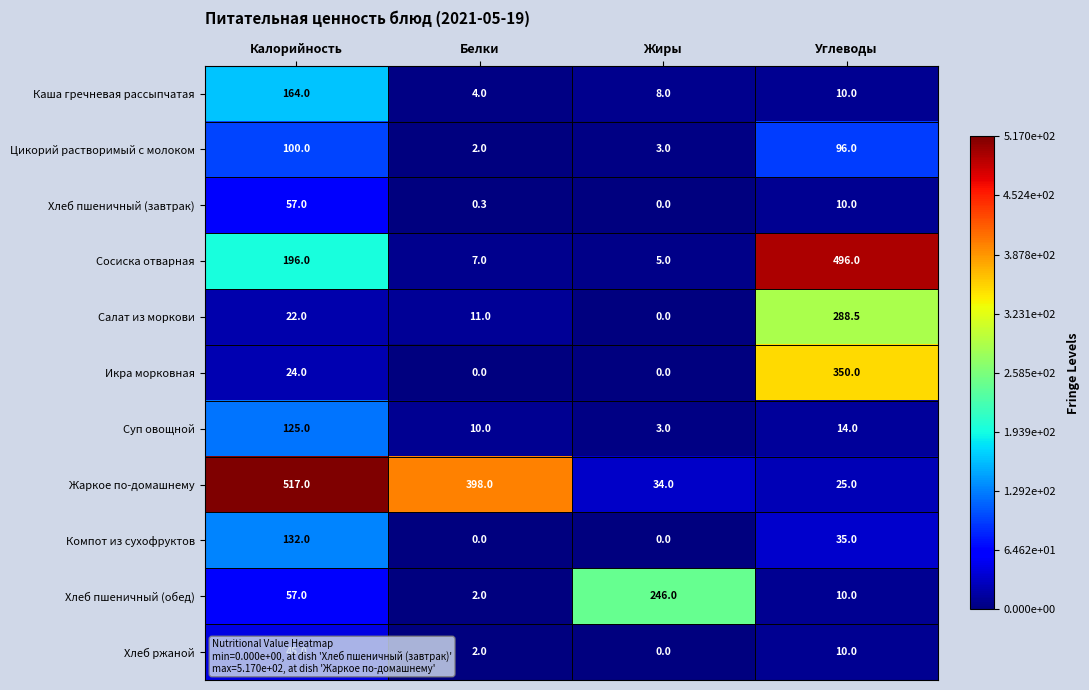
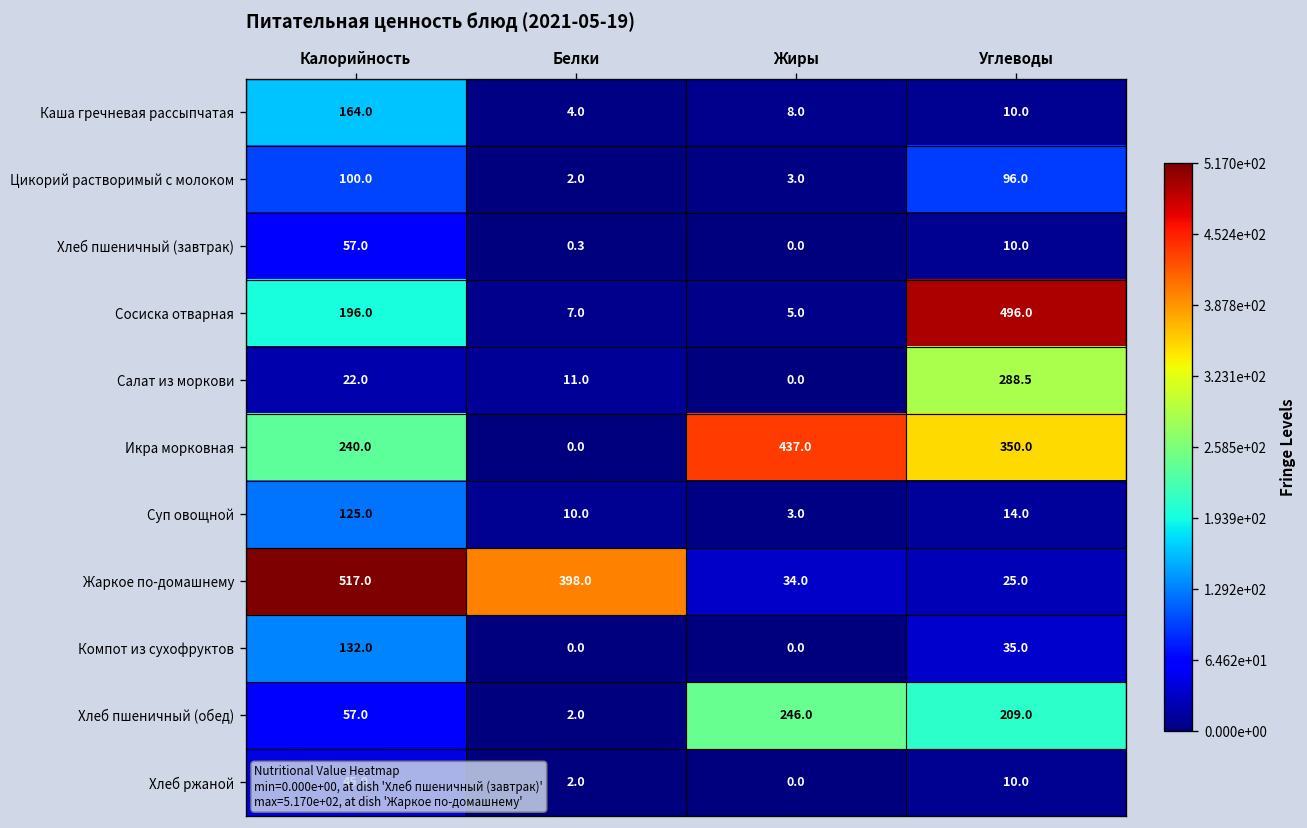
  {
    "Каша гречневая рассыпчатая": {
      "Калорийность": 164.0,
      "Белки": 4.0,
      "Жиры": 8.0,
      "Углеводы": 10.0
    },
    "Цикорий растворимый с молоком": {
      "Калорийность": 100.0,
      "Белки": 2.0,
      "Жиры": 3.0,
      "Углеводы": 96.0
    },
    "Хлеб пшеничный (завтрак)": {
      "Калорийность": 57.0,
      "Белки": 0.3,
      "Жиры": 0.0,
      "Углеводы": 10.0
    },
    "Сосиска отварная": {
      "Калорийность": 196.0,
      "Белки": 7.0,
      "Жиры": 5.0,
      "Углеводы": 496.0
    },
    "Салат из моркови": {
      "Калорийность": 22.0,
      "Белки": 11.0,
      "Жиры": 0.0,
      "Углеводы": 288.5
    },
    "Икра морковная": {
-     "Калорийность": 24.0,
+     "Калорийность": 240.0,
      "Белки": 0.0,
-     "Жиры": 0.0,
+     "Жиры": 437.0,
      "Углеводы": 350.0
    },
    "Суп овощной": {
      "Калорийность": 125.0,
      "Белки": 10.0,
      "Жиры": 3.0,
      "Углеводы": 14.0
    },
    "Жаркое по-домашнему": {
      "Калорийность": 517.0,
      "Белки": 398.0,
      "Жиры": 34.0,
      "Углеводы": 25.0
    },
    "Компот из сухофруктов": {
      "Калорийность": 132.0,
      "Белки": 0.0,
      "Жиры": 0.0,
      "Углеводы": 35.0
    },
    "Хлеб пшеничный (обед)": {
      "Калорийность": 57.0,
      "Белки": 2.0,
      "Жиры": 246.0,
-     "Углеводы": 10.0
+     "Углеводы": 209.0
    },
    "Хлеб ржаной": {
      "Белки": 2.0,
      "Жиры": 0.0,
      "Углеводы": 10.0
    }
  }
